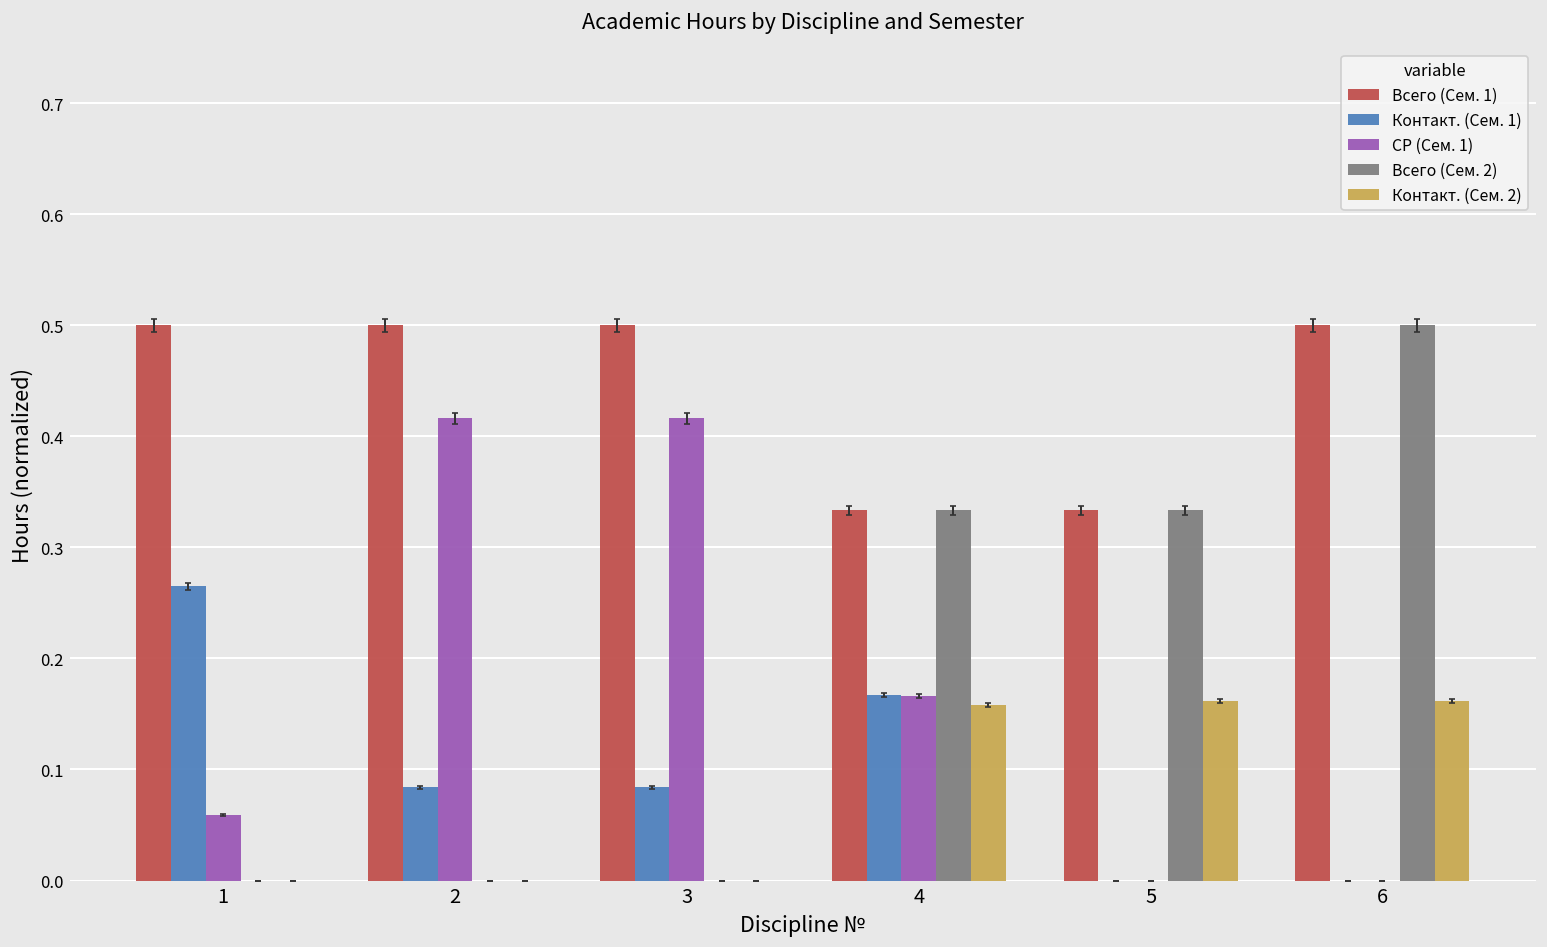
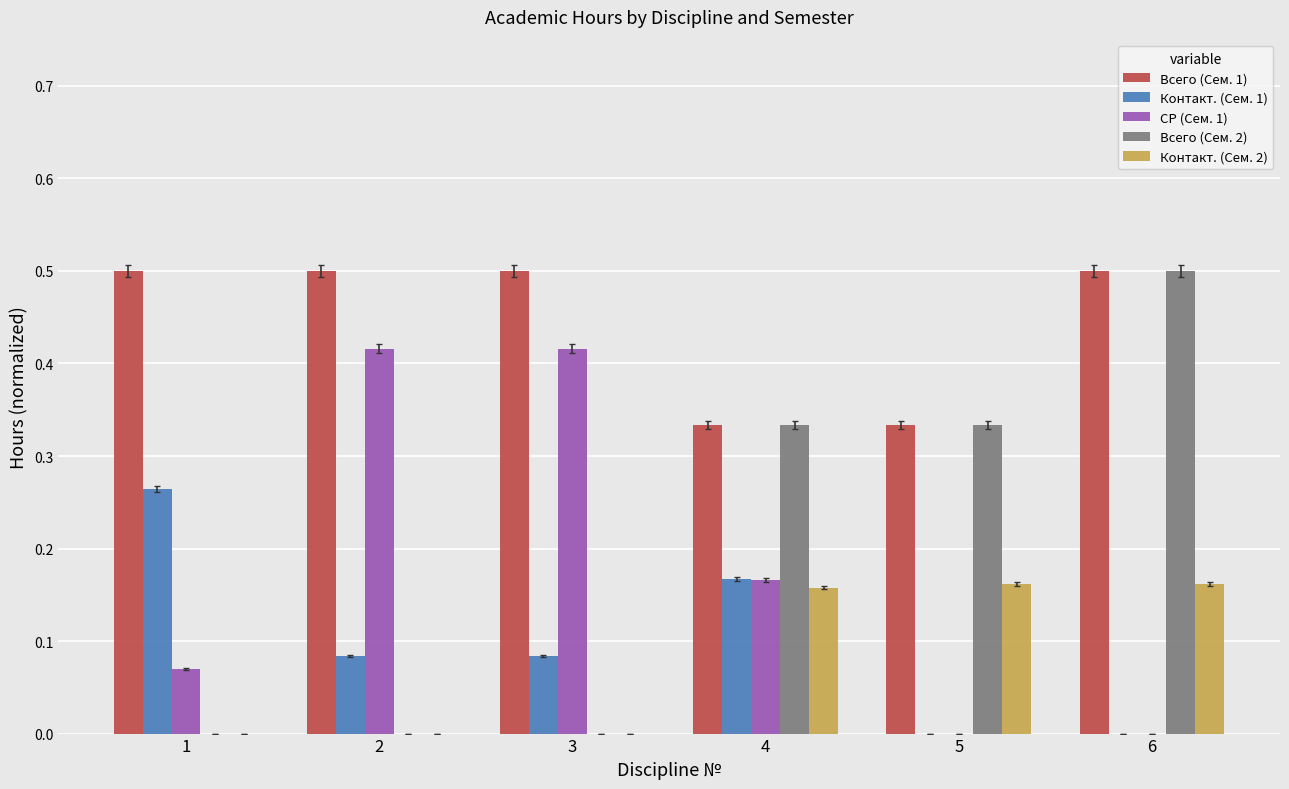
  {
    "Всего (Сем. 1)": {
      "1": 0.50,
      "2": 0.50,
      "3": 0.50,
      "4": 0.33,
      "5": 0.33,
      "6": 0.50
    },
    "СР (Сем. 1)": {
-     "1": 0.06,
+     "1": 0.07,
      "2": 0.42,
      "3": 0.42,
      "4": 0.17,
      "5": 0.00,
      "6": 0.00
    },
    "Всего (Сем. 2)": {
      "1": 0.00,
      "2": 0.00,
      "3": 0.00,
      "4": 0.33,
      "5": 0.33,
      "6": 0.50
    },
    "Контакт. (Сем. 2)": {
      "1": 0.00,
      "2": 0.00,
      "3": 0.00,
      "4": 0.16,
      "5": 0.16,
      "6": 0.16
    }
  }
